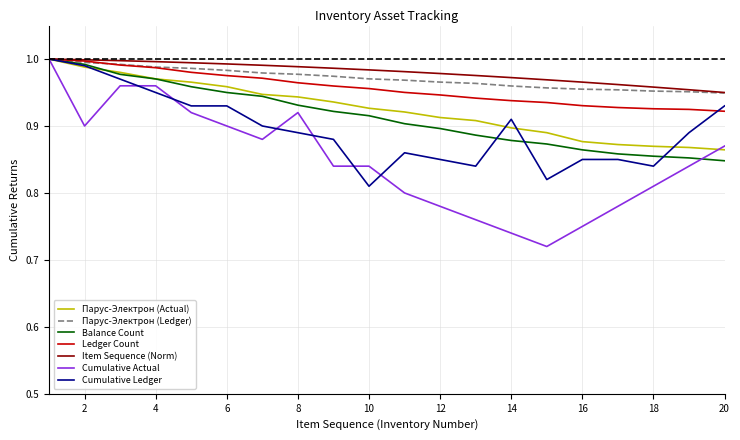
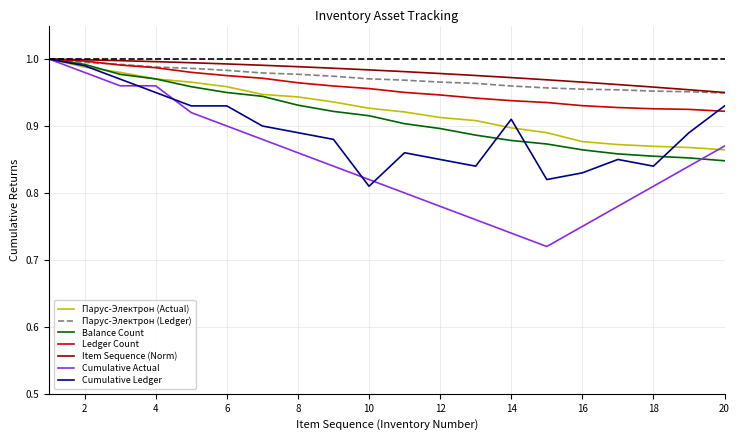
  {
    "Парус-Электрон (Actual)": {
      "6": 0.96,
      "8": 0.94,
      "10": 0.93,
      "12": 0.91,
      "14": 0.90,
      "16": 0.88,
      "18": 0.87,
      "20": 0.86
    },
    "Парус-Электрон (Ledger)": {
      "6": 0.98,
      "8": 0.98,
      "10": 0.97,
      "12": 0.97,
      "14": 0.96,
      "16": 0.95,
      "18": 0.95
    },
    "Balance Count": {
      "6": 0.95,
      "8": 0.93,
      "10": 0.92,
      "12": 0.90,
      "14": 0.88,
      "16": 0.86,
      "18": 0.85,
      "20": 0.85
    },
    "Ledger Count": {
      "6": 0.98,
      "8": 0.96,
      "10": 0.96,
      "12": 0.95,
      "14": 0.94,
      "16": 0.93,
      "18": 0.93,
      "20": 0.92
    },
    "Item Sequence (Norm)": {
      "4": 1.00,
      "6": 0.99,
      "8": 0.99,
      "10": 0.98,
      "12": 0.98,
      "14": 0.97,
      "16": 0.97,
      "18": 0.96
    },
    "Cumulative Actual": {
-     "2": 0.90,
+     "2": 0.98,
      "4": 0.96,
      "6": 0.90,
-     "8": 0.92,
-     "10": 0.84,
+     "8": 0.86,
+     "10": 0.82,
      "12": 0.78,
      "14": 0.74,
      "16": 0.75,
      "18": 0.81,
      "20": 0.87
    },
    "Cumulative Ledger": {
      "4": 0.95,
      "6": 0.93,
      "8": 0.89,
      "10": 0.81,
      "12": 0.85,
      "14": 0.91,
-     "16": 0.85,
+     "16": 0.83,
      "18": 0.84,
      "20": 0.93
    }
  }
